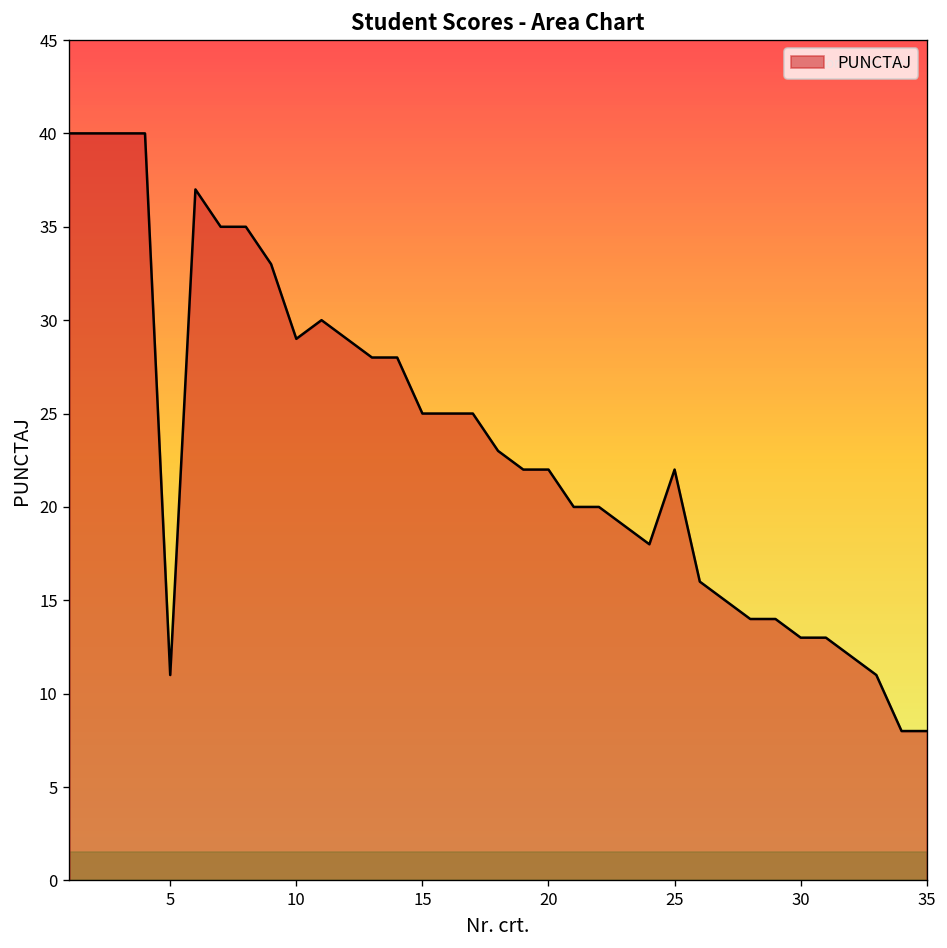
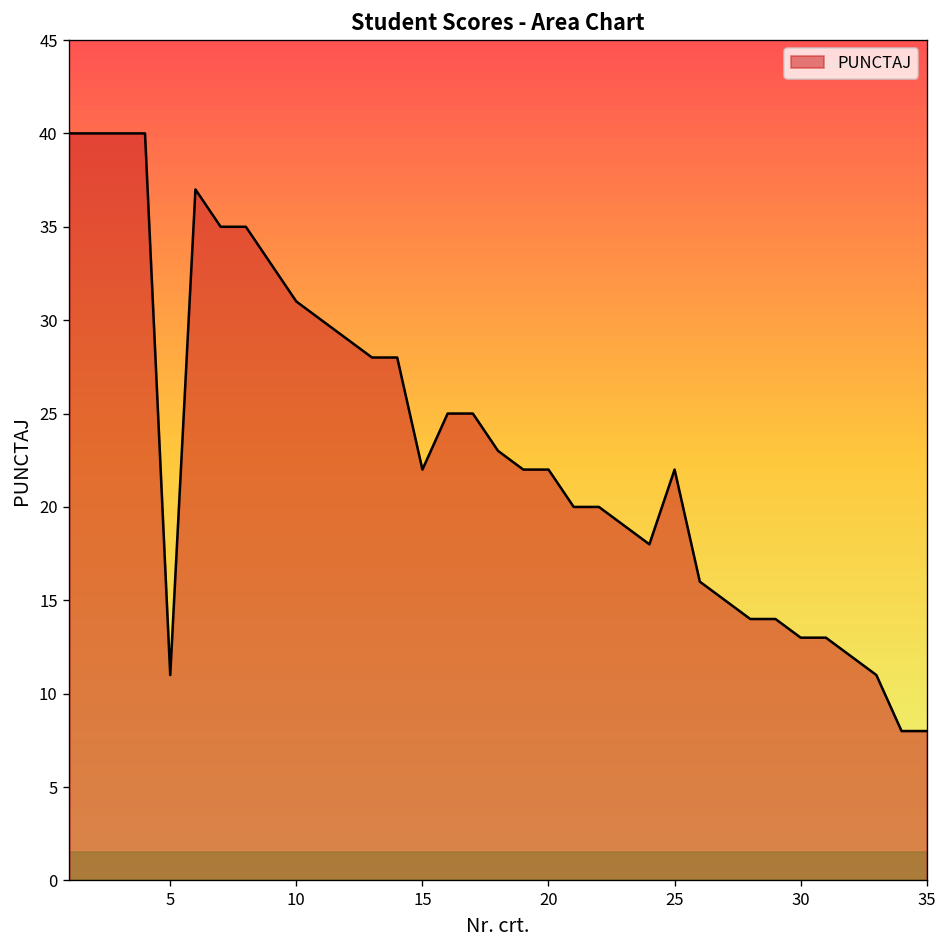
  {
    "5": 11,
-   "10": 29,
-   "15": 25,
+   "10": 31,
+   "15": 22,
    "20": 22,
    "25": 22,
    "30": 13,
    "35": 8
  }
